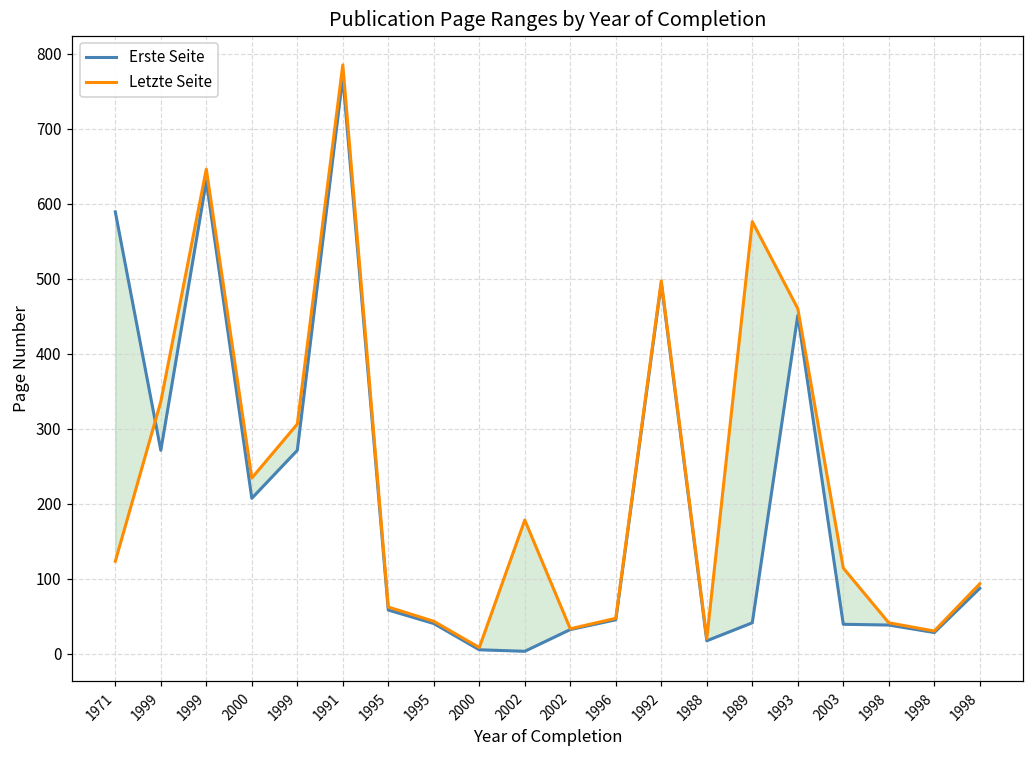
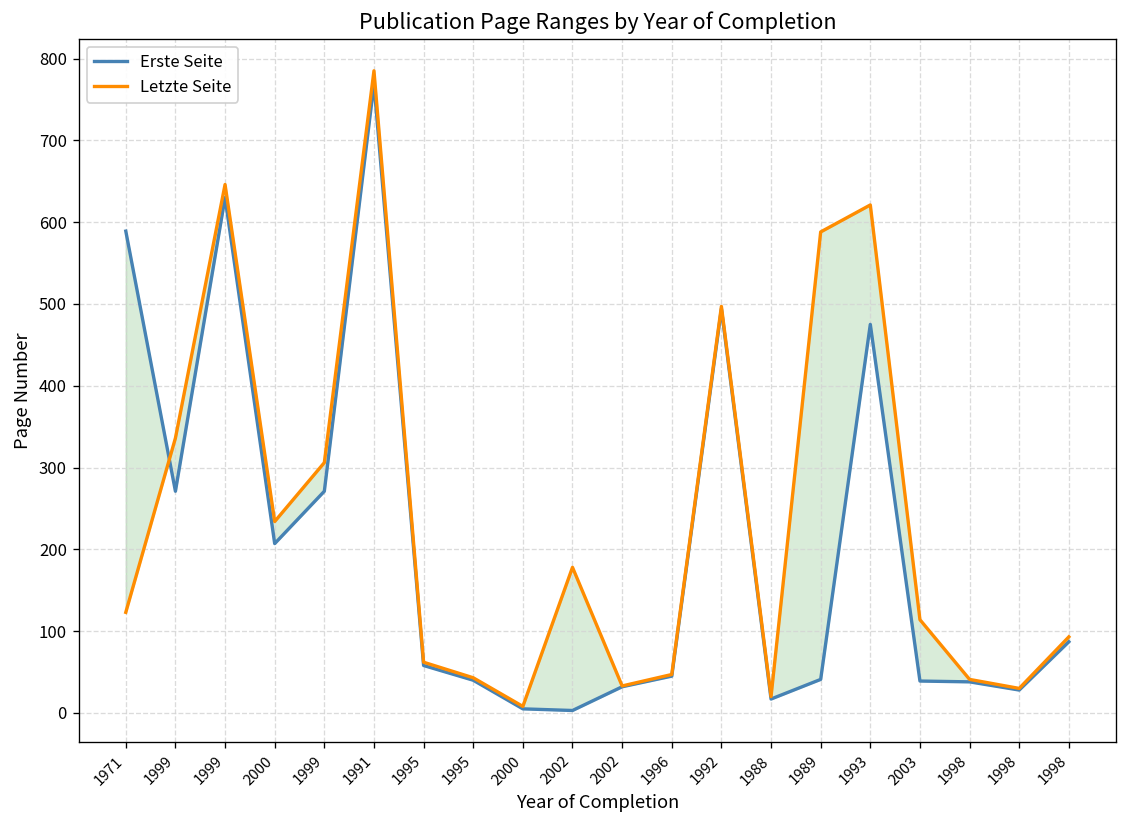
  {
    "Erste Seite": {
      "1991": 770,
      "1989": 40,
-     "1993": 450,
+     "1993": 480,
      "2003": 40
    },
    "Letzte Seite": {
      "1971": 120,
-     "1989": 580,
-     "1993": 460
+     "1989": 590,
+     "1993": 620
    }
  }
